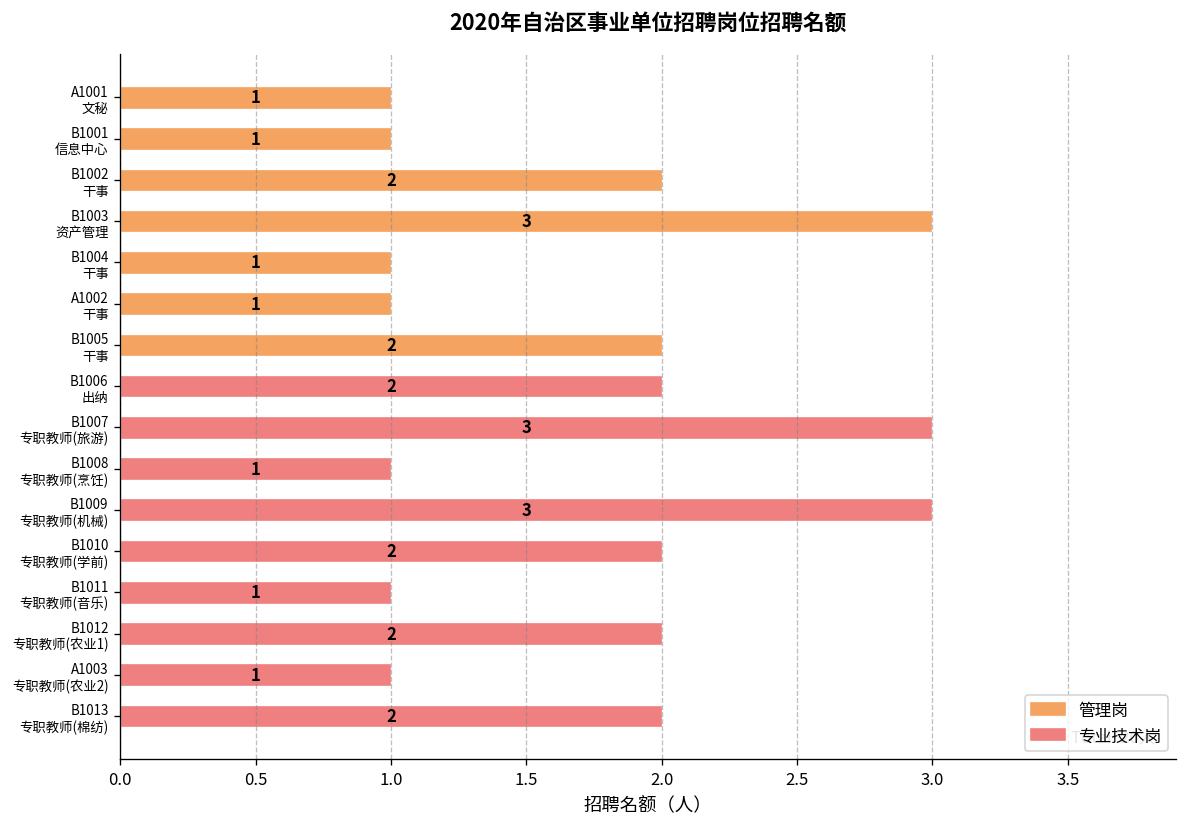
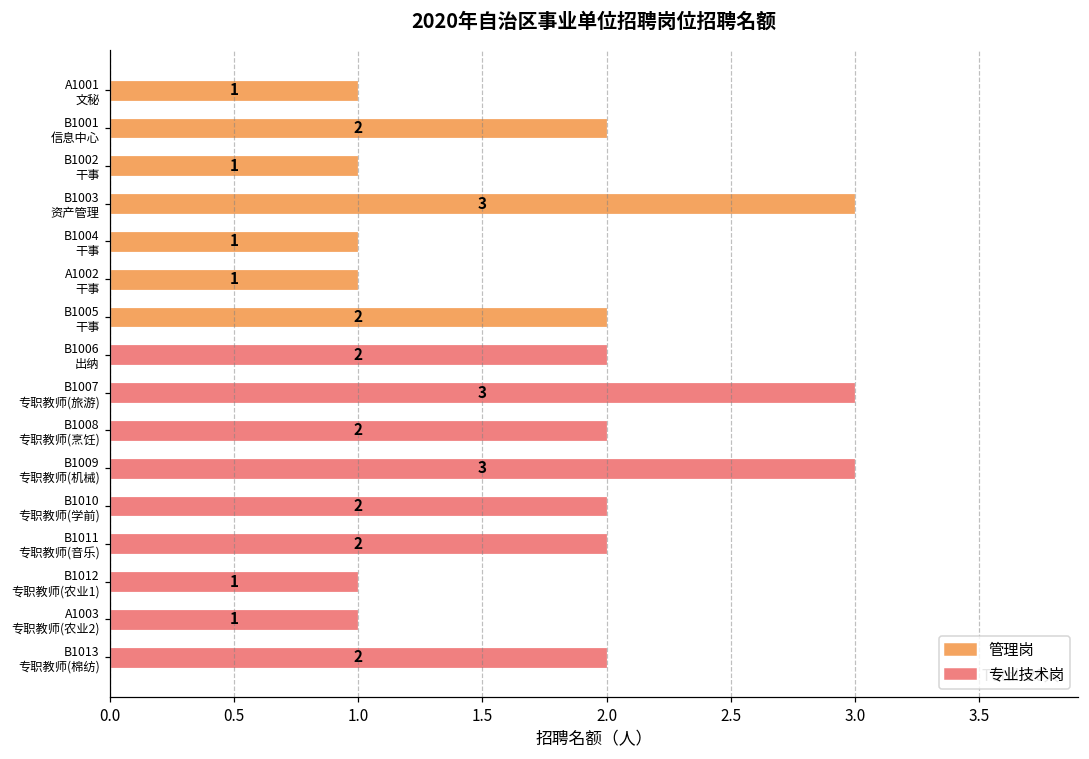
  {
    "A1001 文秘": 1,
-   "B1001 信息中心": 1,
-   "B1002 干事": 2,
+   "B1001 信息中心": 2,
+   "B1002 干事": 1,
    "B1003 资产管理": 3,
    "B1004 干事": 1,
    "A1002 干事": 1,
    "B1005 干事": 2,
    "B1006 出纳": 2,
    "B1007 专职教师(旅游)": 3,
-   "B1008 专职教师(烹饪)": 1,
+   "B1008 专职教师(烹饪)": 2,
    "B1009 专职教师(机械)": 3,
    "B1010 专职教师(学前)": 2,
-   "B1011 专职教师(音乐)": 1,
-   "B1012 专职教师(农业1)": 2,
+   "B1011 专职教师(音乐)": 2,
+   "B1012 专职教师(农业1)": 1,
    "A1003 专职教师(农业2)": 1,
    "B1013 专职教师(棉纺)": 2
  }
